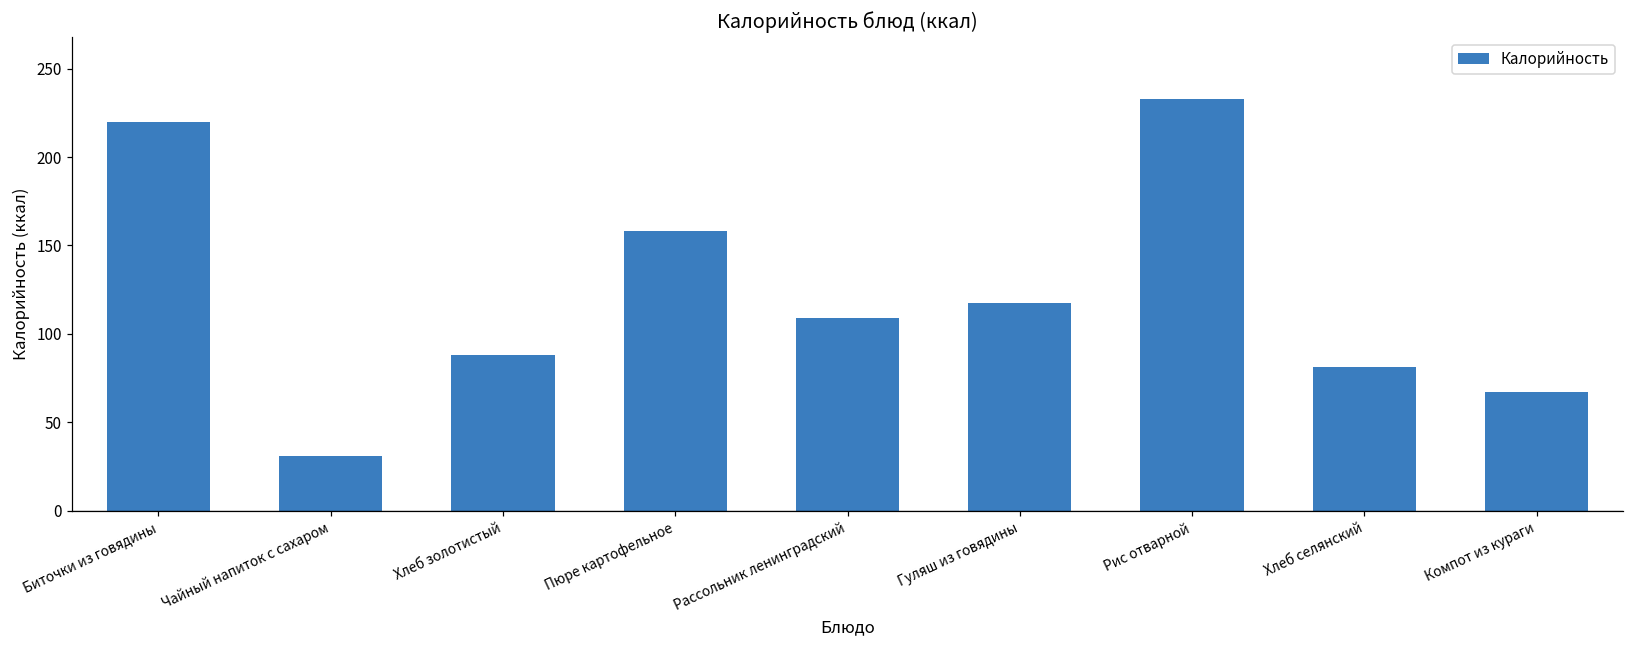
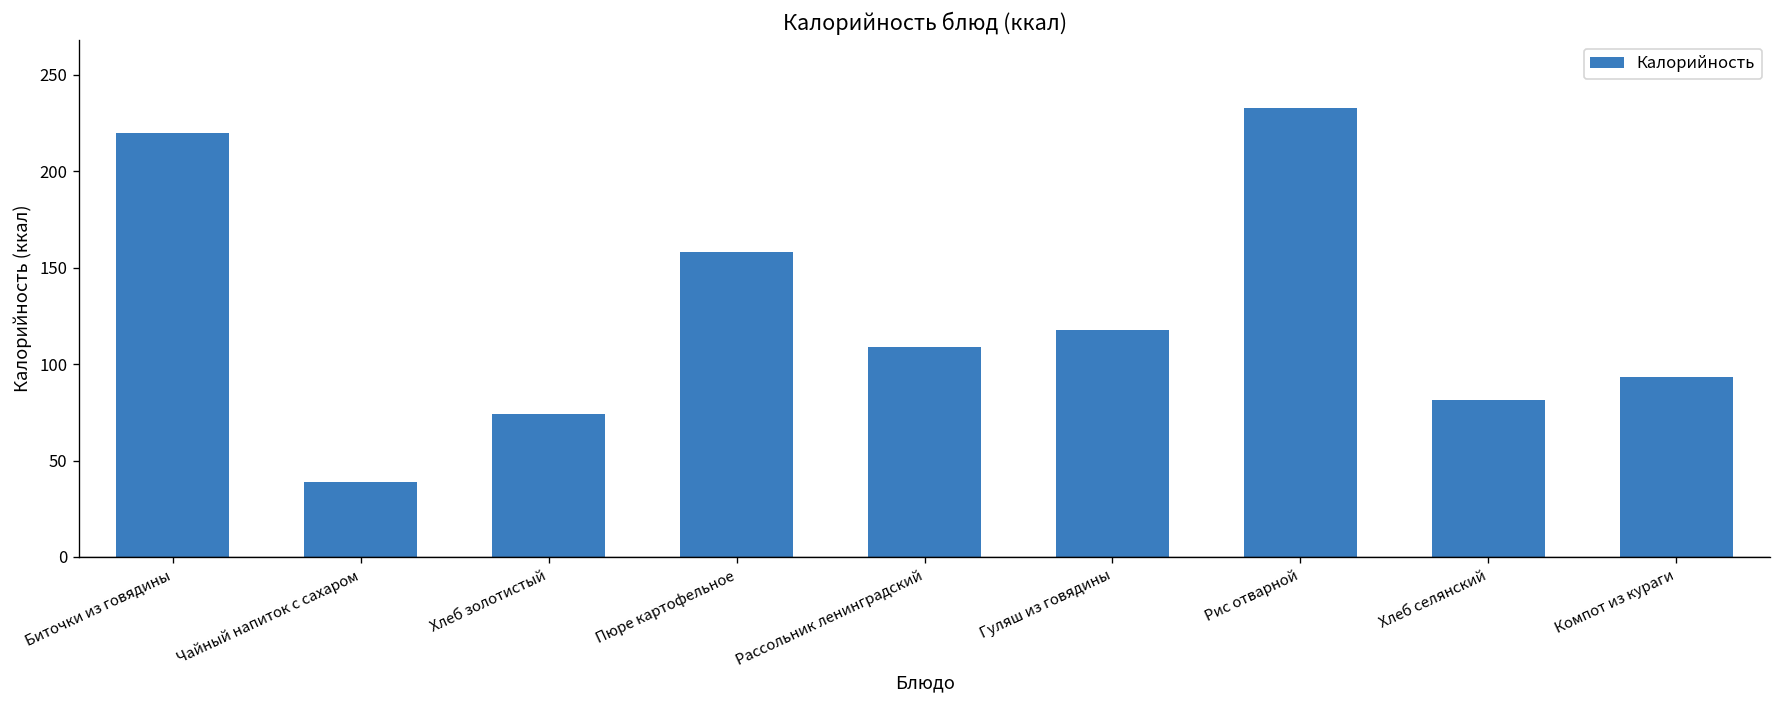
  {
    "Биточки из говядины": 220,
-   "Чайный напиток с сахаром": 31,
-   "Хлеб золотистый": 88,
+   "Чайный напиток с сахаром": 39,
+   "Хлеб золотистый": 74,
    "Пюре картофельное": 158,
    "Рассольник ленинградский": 109,
    "Гуляш из говядины": 118,
    "Рис отварной": 233,
    "Хлеб селянский": 82,
-   "Компот из кураги": 67
+   "Компот из кураги": 93
  }
